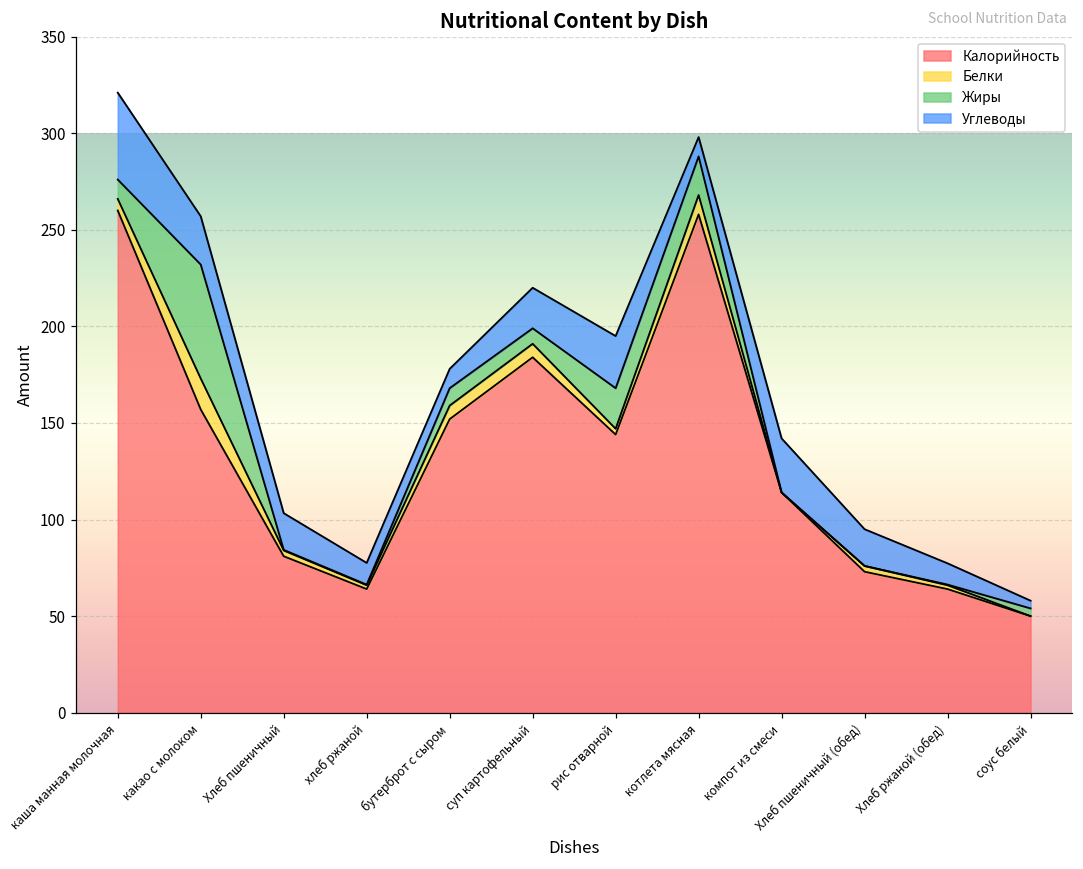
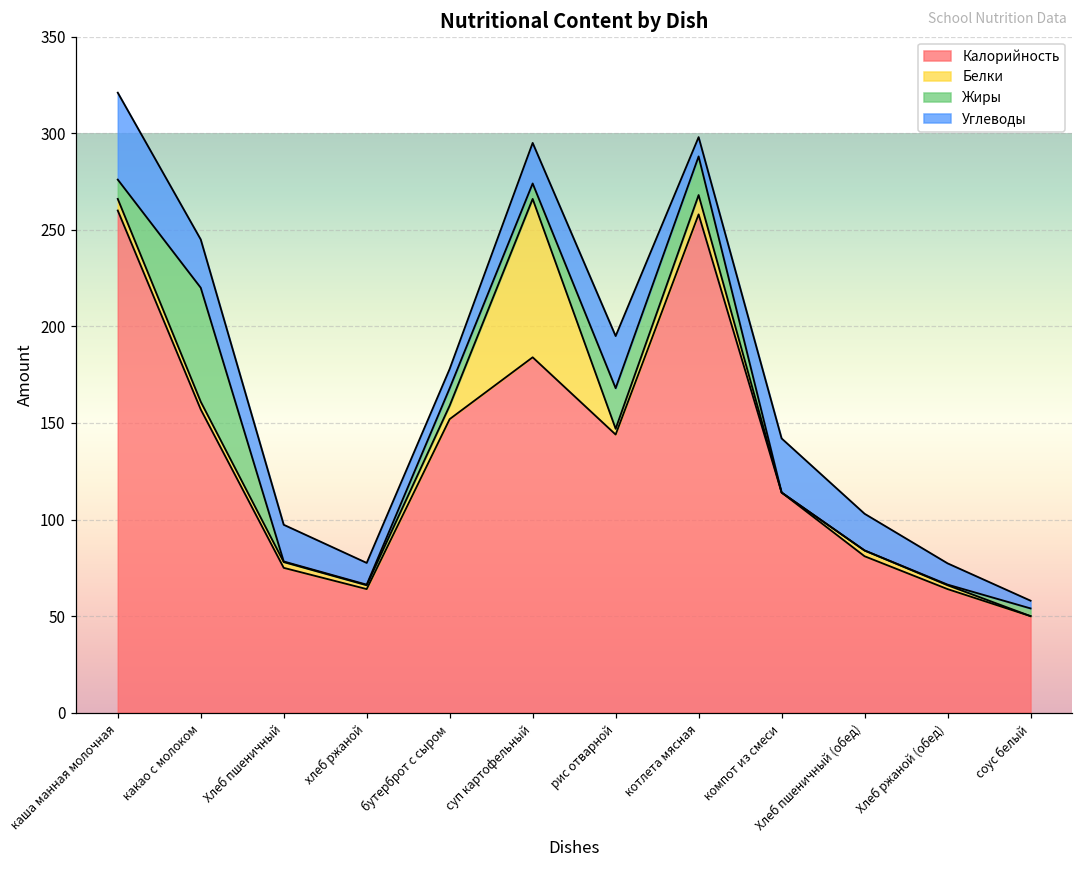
  {
    "Калорийность": {
      "каша манная молочная": 260,
      "какао с молоком": 157,
-     "Хлеб пшеничный": 81,
+     "Хлеб пшеничный": 75,
      "хлеб ржаной": 64,
      "бутерброт с сыром": 152,
      "суп картофельный": 184,
      "рис отварной": 144,
      "котлета мясная": 258,
-     "Хлеб пшеничный (обед)": 73,
+     "Хлеб пшеничный (обед)": 81,
      "Хлеб ржаной (обед)": 64
    },
    "Белки": {
      "каша манная молочная": 6,
-     "какао с молоком": 16,
+     "какао с молоком": 4,
      "бутерброт с сыром": 7,
-     "суп картофельный": 7,
+     "суп картофельный": 82,
      "рис отварной": 3,
      "котлета мясная": 10
    },
    "Жиры": {
      "каша манная молочная": 10,
      "какао с молоком": 59,
      "бутерброт с сыром": 9,
      "суп картофельный": 8,
      "рис отварной": 21,
      "котлета мясная": 20,
      "соус белый": 4
    },
    "Углеводы": {
      "каша манная молочная": 45,
      "какао с молоком": 25,
      "Хлеб пшеничный": 19,
      "хлеб ржаной": 11,
      "бутерброт с сыром": 10,
      "суп картофельный": 21,
      "рис отварной": 27,
      "котлета мясная": 10,
      "компот из смеси": 28,
      "Хлеб пшеничный (обед)": 19,
      "Хлеб ржаной (обед)": 11,
      "соус белый": 4
    }
  }
